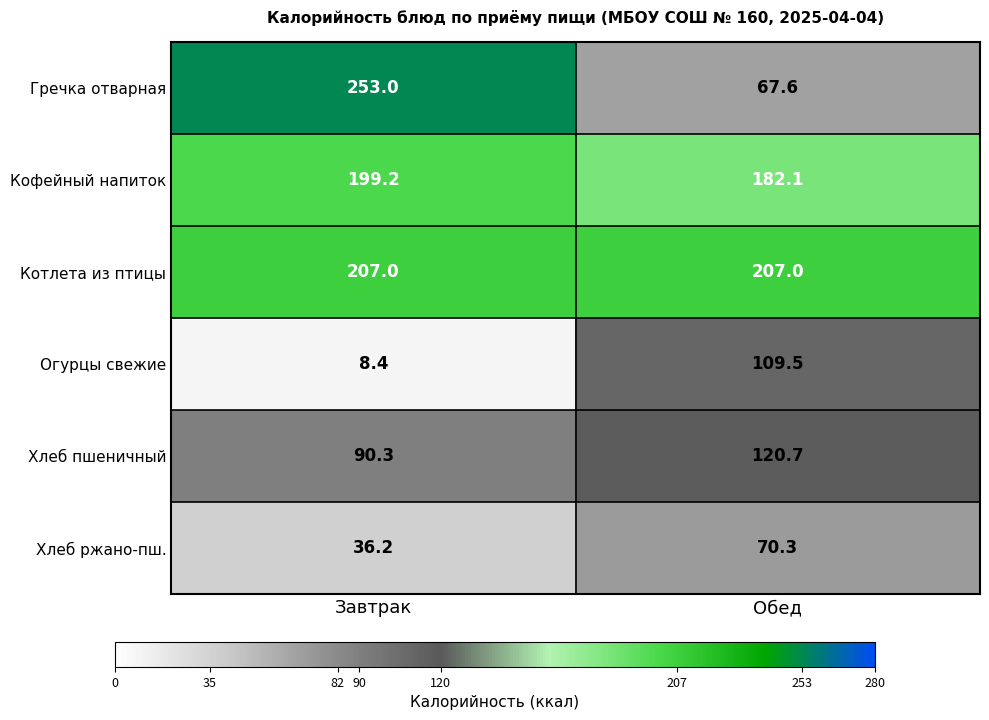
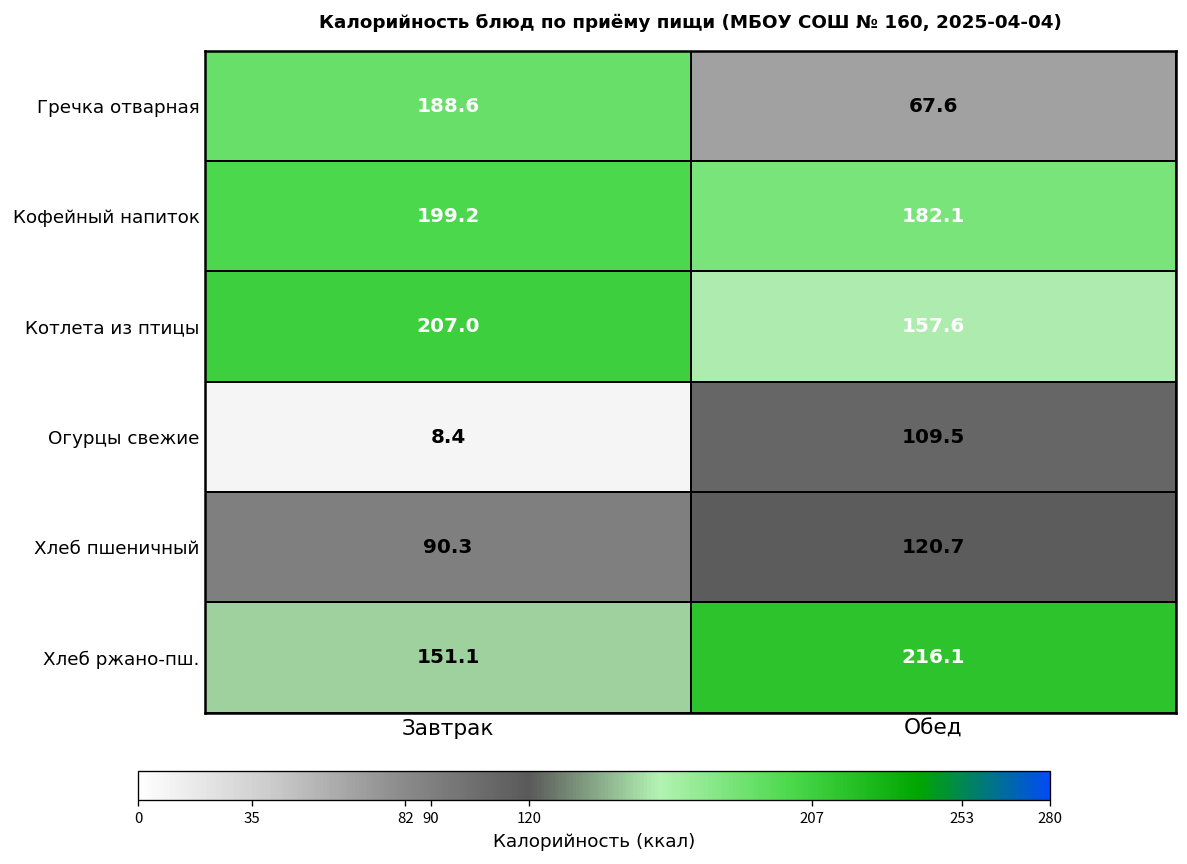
  {
    "Гречка отварная": {
-     "Завтрак": 253.0,
+     "Завтрак": 188.6,
      "Обед": 67.6
    },
    "Кофейный напиток": {
      "Завтрак": 199.2,
      "Обед": 182.1
    },
    "Котлета из птицы": {
      "Завтрак": 207.0,
-     "Обед": 207.0
+     "Обед": 157.6
    },
    "Огурцы свежие": {
      "Завтрак": 8.4,
      "Обед": 109.5
    },
    "Хлеб пшеничный": {
      "Завтрак": 90.3,
      "Обед": 120.7
    },
    "Хлеб ржано-пш.": {
-     "Завтрак": 36.2,
-     "Обед": 70.3
+     "Завтрак": 151.1,
+     "Обед": 216.1
    }
  }
